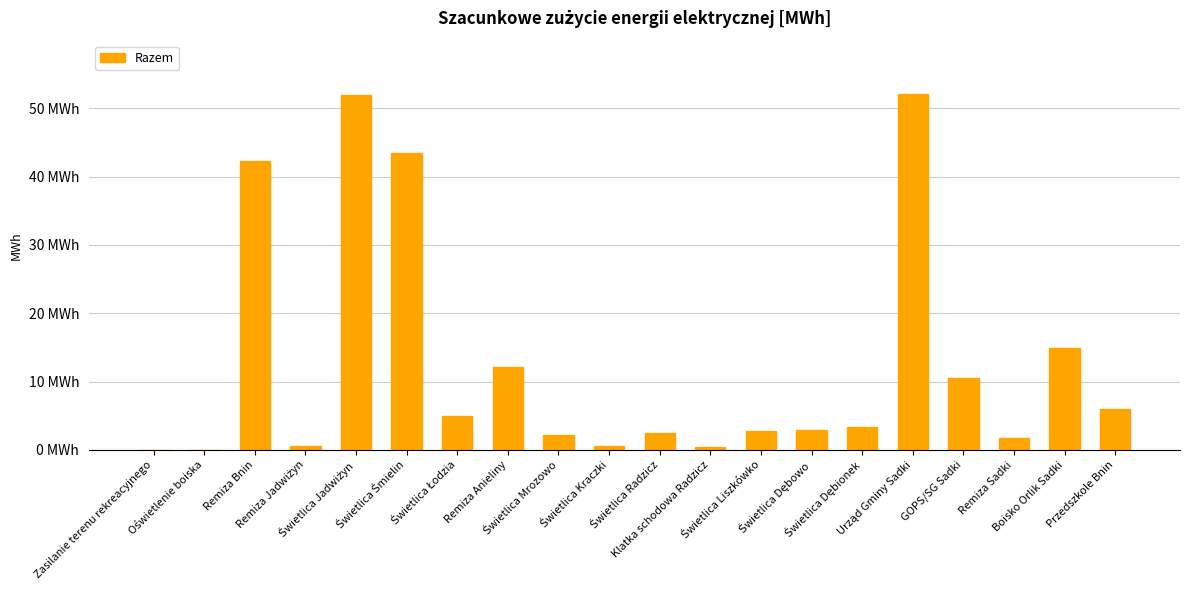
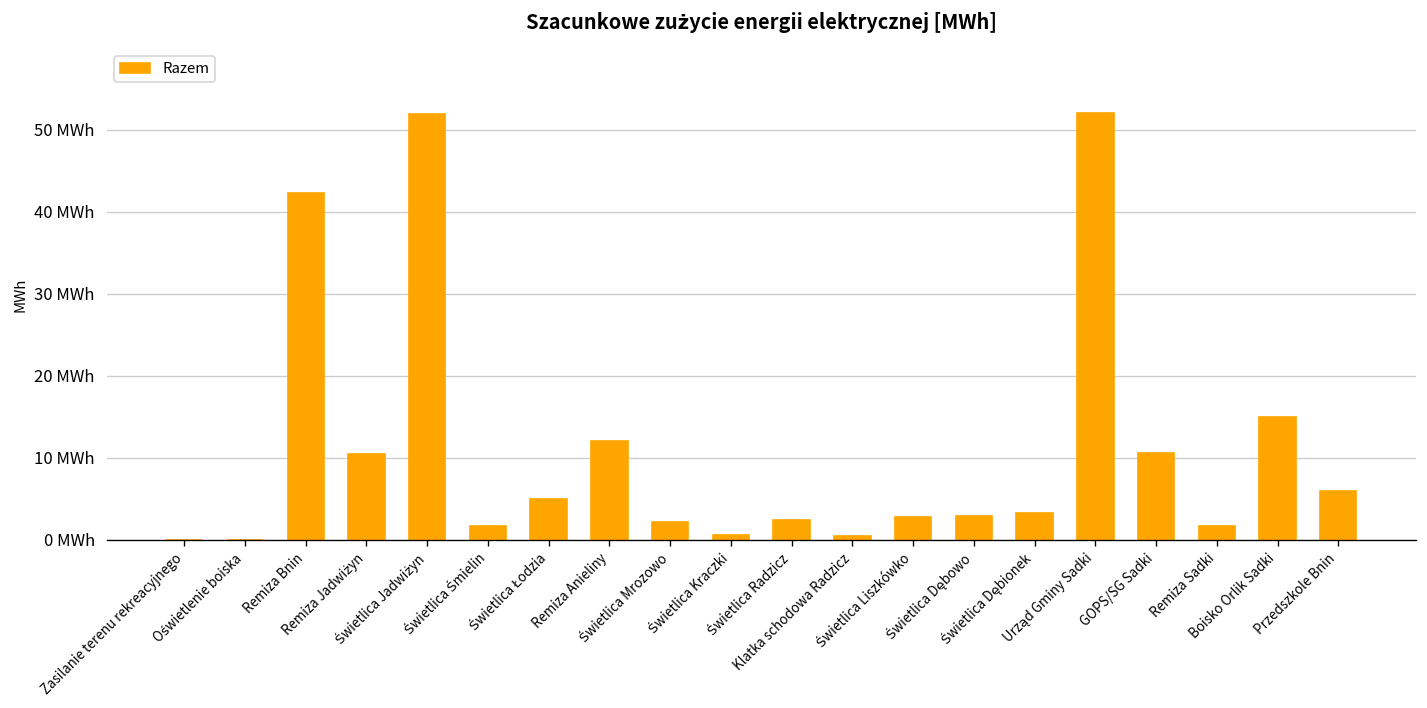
  {
    "Remiza Bnin": "42 MWh",
-   "Remiza Jadwiżyn": "1 MWh",
+   "Remiza Jadwiżyn": "11 MWh",
    "Świetlica Jadwiżyn": "52 MWh",
-   "Świetlica Śmielin": "44 MWh",
+   "Świetlica Śmielin": "2 MWh",
    "Świetlica Łodzia": "5 MWh",
    "Remiza Anieliny": "12 MWh",
    "Świetlica Mrozowo": "2 MWh",
    "Świetlica Kraczki": "1 MWh",
    "Świetlica Radzicz": "2 MWh",
    "Klatka schodowa Radzicz": "0 MWh",
    "Świetlica Liszkówko": "3 MWh",
    "Świetlica Dębowo": "3 MWh",
    "Świetlica Dębionek": "3 MWh",
    "Urząd Gminy Sadki": "52 MWh",
    "GOPS/SG Sadki": "11 MWh",
    "Remiza Sadki": "2 MWh",
    "Boisko Orlik Sadki": "15 MWh",
    "Przedszkole Bnin": "6 MWh"
  }
